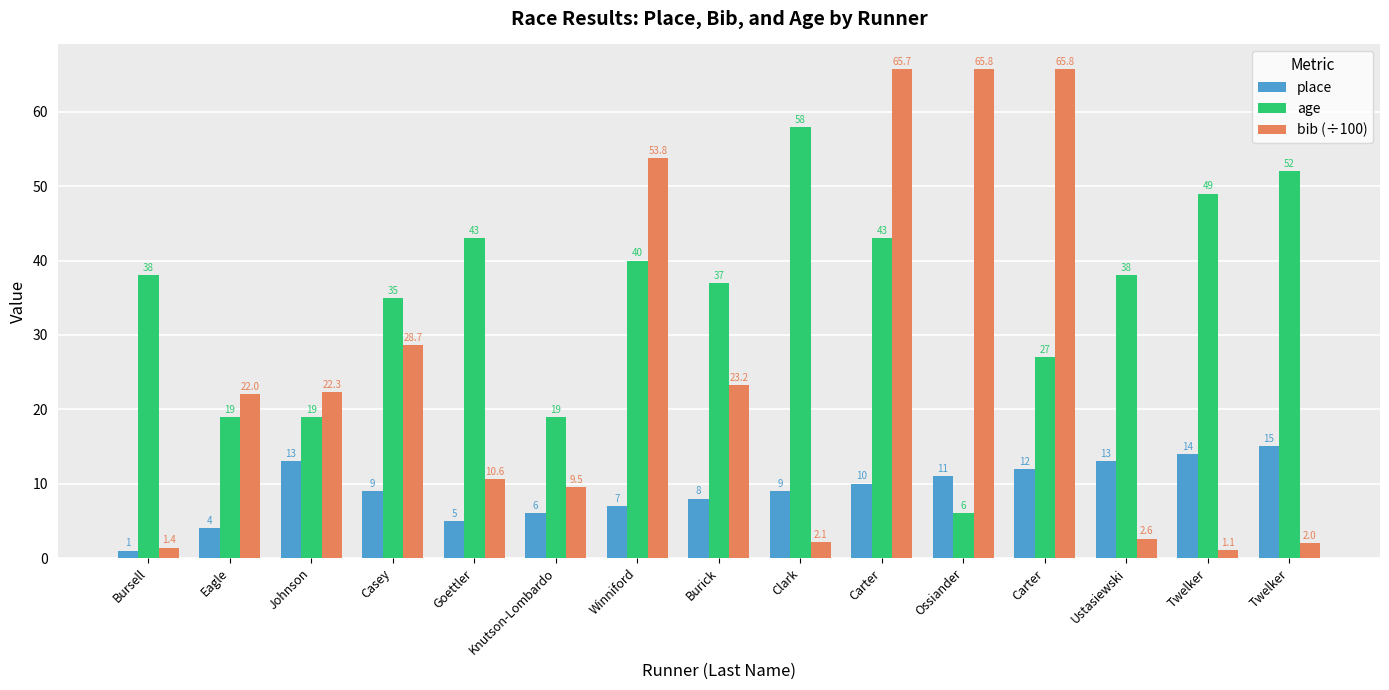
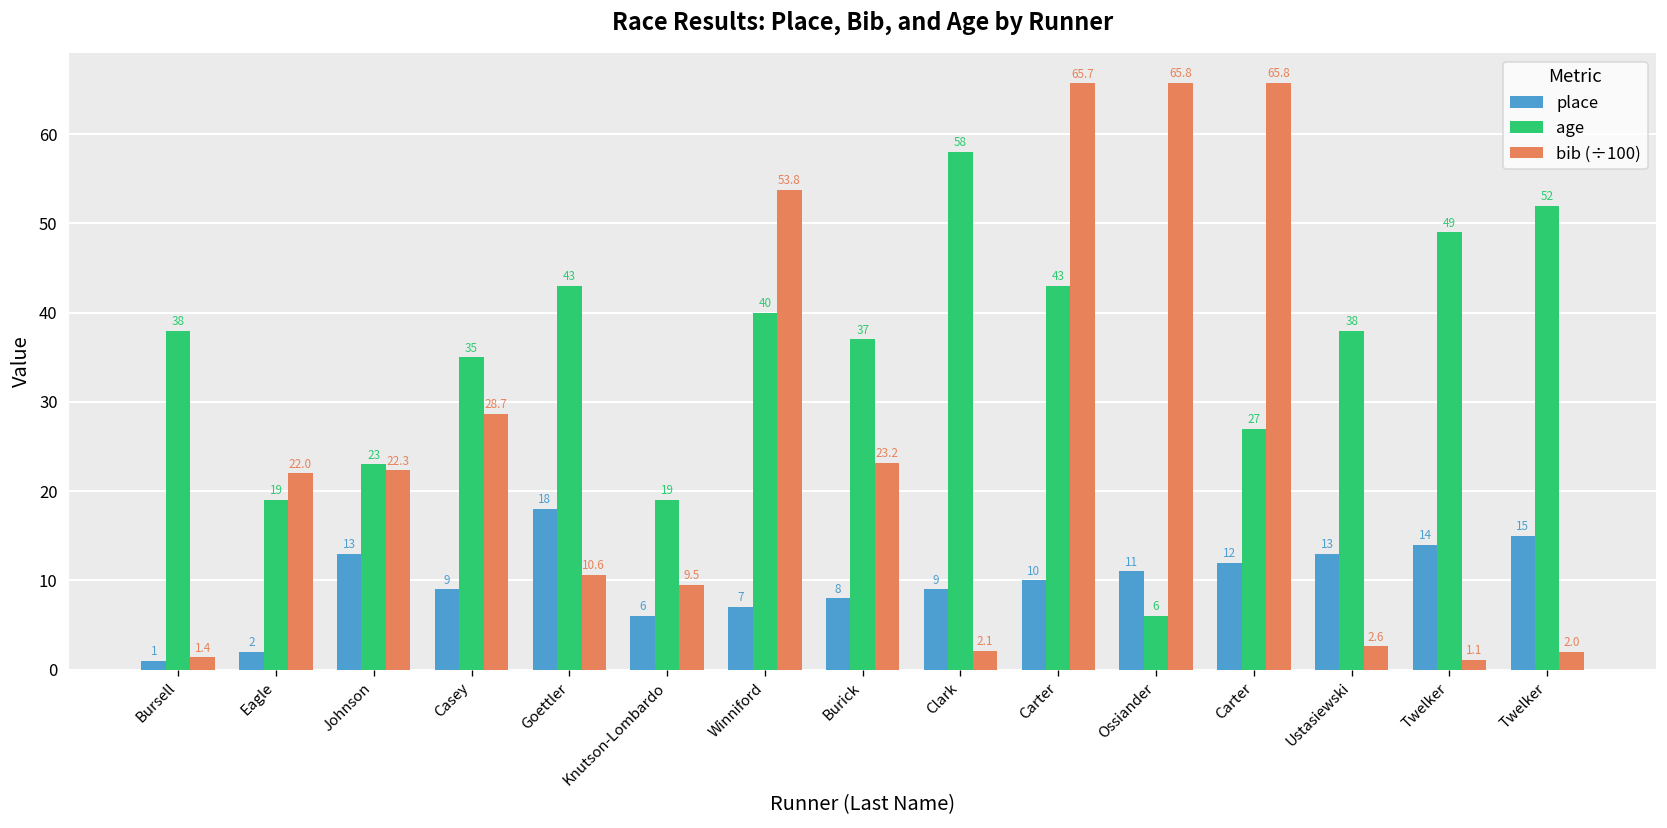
  {
    "place": {
      "Bursell": 1,
-     "Eagle": 4,
+     "Eagle": 2,
      "Johnson": 13,
      "Casey": 9,
-     "Goettler": 5,
+     "Goettler": 18,
      "Knutson-Lombardo": 6,
      "Winniford": 7,
      "Burick": 8,
      "Clark": 9,
      "Ossiander": 11,
      "Ustasiewski": 13
    },
    "age": {
      "Bursell": 38,
      "Eagle": 19,
-     "Johnson": 19,
+     "Johnson": 23,
      "Casey": 35,
      "Goettler": 43,
      "Knutson-Lombardo": 19,
      "Winniford": 40,
      "Burick": 37,
      "Clark": 58,
      "Ossiander": 6,
      "Ustasiewski": 38
    },
    "bib (÷100)": {
      "Bursell": 1.4,
      "Eagle": 22.0,
      "Johnson": 22.3,
      "Casey": 28.7,
      "Goettler": 10.6,
      "Knutson-Lombardo": 9.5,
      "Winniford": 53.8,
      "Burick": 23.2,
      "Clark": 2.1,
      "Ossiander": 65.8,
      "Ustasiewski": 2.6
    }
  }
